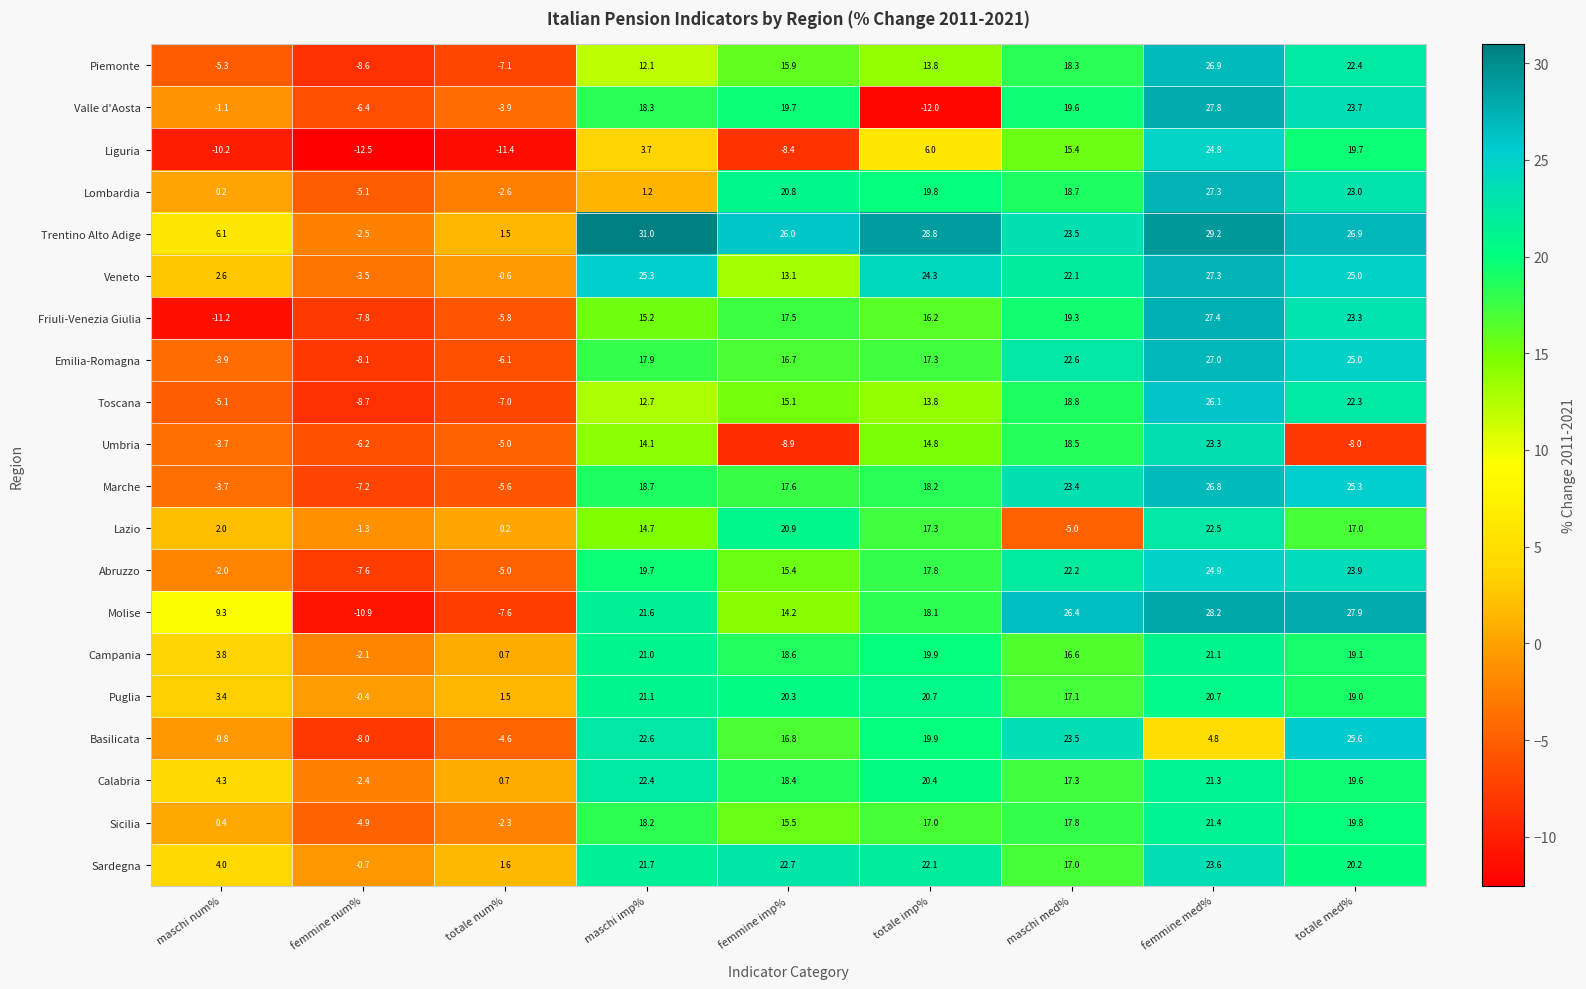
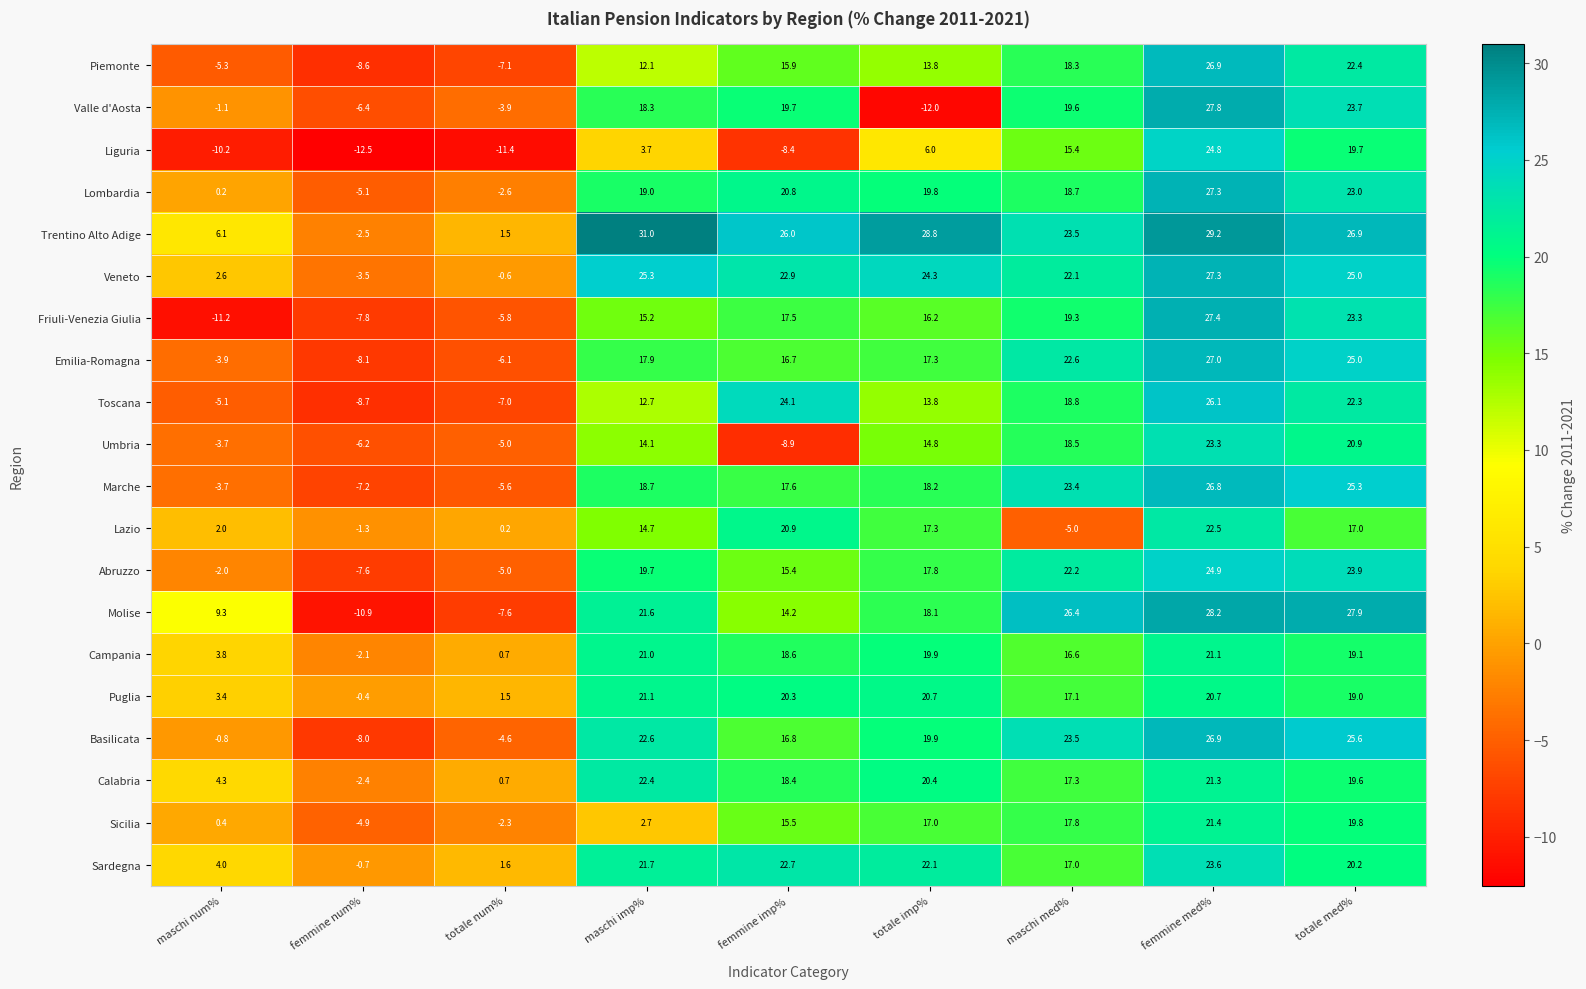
  {
    "Piemonte": {
      "maschi num%": -5.3,
      "femmine num%": -8.6,
      "totale num%": -7.1,
      "maschi imp%": 12.1,
      "femmine imp%": 15.9,
      "totale imp%": 13.8,
      "maschi med%": 18.3,
      "femmine med%": 26.9,
      "totale med%": 22.4
    },
    "Valle d'Aosta": {
      "maschi num%": -1.1,
      "femmine num%": -6.4,
      "totale num%": -3.9,
      "maschi imp%": 18.3,
      "femmine imp%": 19.7,
      "totale imp%": -12.0,
      "maschi med%": 19.6,
      "femmine med%": 27.8,
      "totale med%": 23.7
    },
    "Liguria": {
      "maschi num%": -10.2,
      "femmine num%": -12.5,
      "totale num%": -11.4,
      "maschi imp%": 3.7,
      "femmine imp%": -8.4,
      "totale imp%": 6.0,
      "maschi med%": 15.4,
      "femmine med%": 24.8,
      "totale med%": 19.7
    },
    "Lombardia": {
      "maschi num%": 0.2,
      "femmine num%": -5.1,
      "totale num%": -2.6,
-     "maschi imp%": 1.2,
+     "maschi imp%": 19.0,
      "femmine imp%": 20.8,
      "totale imp%": 19.8,
      "maschi med%": 18.7,
      "femmine med%": 27.3,
      "totale med%": 23.0
    },
    "Trentino Alto Adige": {
      "maschi num%": 6.1,
      "femmine num%": -2.5,
      "totale num%": 1.5,
      "maschi imp%": 31.0,
      "femmine imp%": 26.0,
      "totale imp%": 28.8,
      "maschi med%": 23.5,
      "femmine med%": 29.2,
      "totale med%": 26.9
    },
    "Veneto": {
      "maschi num%": 2.6,
      "femmine num%": -3.5,
      "totale num%": -0.6,
      "maschi imp%": 25.3,
-     "femmine imp%": 13.1,
+     "femmine imp%": 22.9,
      "totale imp%": 24.3,
      "maschi med%": 22.1,
      "femmine med%": 27.3,
      "totale med%": 25.0
    },
    "Friuli-Venezia Giulia": {
      "maschi num%": -11.2,
      "femmine num%": -7.8,
      "totale num%": -5.8,
      "maschi imp%": 15.2,
      "femmine imp%": 17.5,
      "totale imp%": 16.2,
      "maschi med%": 19.3,
      "femmine med%": 27.4,
      "totale med%": 23.3
    },
    "Emilia-Romagna": {
      "maschi num%": -3.9,
      "femmine num%": -8.1,
      "totale num%": -6.1,
      "maschi imp%": 17.9,
      "femmine imp%": 16.7,
      "totale imp%": 17.3,
      "maschi med%": 22.6,
      "femmine med%": 27.0,
      "totale med%": 25.0
    },
    "Toscana": {
      "maschi num%": -5.1,
      "femmine num%": -8.7,
      "totale num%": -7.0,
      "maschi imp%": 12.7,
-     "femmine imp%": 15.1,
+     "femmine imp%": 24.1,
      "totale imp%": 13.8,
      "maschi med%": 18.8,
      "femmine med%": 26.1,
      "totale med%": 22.3
    },
    "Umbria": {
      "maschi num%": -3.7,
      "femmine num%": -6.2,
      "totale num%": -5.0,
      "maschi imp%": 14.1,
      "femmine imp%": -8.9,
      "totale imp%": 14.8,
      "maschi med%": 18.5,
      "femmine med%": 23.3,
-     "totale med%": -8.0
+     "totale med%": 20.9
    },
    "Marche": {
      "maschi num%": -3.7,
      "femmine num%": -7.2,
      "totale num%": -5.6,
      "maschi imp%": 18.7,
      "femmine imp%": 17.6,
      "totale imp%": 18.2,
      "maschi med%": 23.4,
      "femmine med%": 26.8,
      "totale med%": 25.3
    },
    "Lazio": {
      "maschi num%": 2.0,
      "femmine num%": -1.3,
      "totale num%": 0.2,
      "maschi imp%": 14.7,
      "femmine imp%": 20.9,
      "totale imp%": 17.3,
      "maschi med%": -5.0,
      "femmine med%": 22.5,
      "totale med%": 17.0
    },
    "Abruzzo": {
      "maschi num%": -2.0,
      "femmine num%": -7.6,
      "totale num%": -5.0,
      "maschi imp%": 19.7,
      "femmine imp%": 15.4,
      "totale imp%": 17.8,
      "maschi med%": 22.2,
      "femmine med%": 24.9,
      "totale med%": 23.9
    },
    "Molise": {
      "maschi num%": 9.3,
      "femmine num%": -10.9,
      "totale num%": -7.6,
      "maschi imp%": 21.6,
      "femmine imp%": 14.2,
      "totale imp%": 18.1,
      "maschi med%": 26.4,
      "femmine med%": 28.2,
      "totale med%": 27.9
    },
    "Campania": {
      "maschi num%": 3.8,
      "femmine num%": -2.1,
      "totale num%": 0.7,
      "maschi imp%": 21.0,
      "femmine imp%": 18.6,
      "totale imp%": 19.9,
      "maschi med%": 16.6,
      "femmine med%": 21.1,
      "totale med%": 19.1
    },
    "Puglia": {
      "maschi num%": 3.4,
      "femmine num%": -0.4,
      "totale num%": 1.5,
      "maschi imp%": 21.1,
      "femmine imp%": 20.3,
      "totale imp%": 20.7,
      "maschi med%": 17.1,
      "femmine med%": 20.7,
      "totale med%": 19.0
    },
    "Basilicata": {
      "maschi num%": -0.8,
      "femmine num%": -8.0,
      "totale num%": -4.6,
      "maschi imp%": 22.6,
      "femmine imp%": 16.8,
      "totale imp%": 19.9,
      "maschi med%": 23.5,
-     "femmine med%": 4.8,
+     "femmine med%": 26.9,
      "totale med%": 25.6
    },
    "Calabria": {
      "maschi num%": 4.3,
      "femmine num%": -2.4,
      "totale num%": 0.7,
      "maschi imp%": 22.4,
      "femmine imp%": 18.4,
      "totale imp%": 20.4,
      "maschi med%": 17.3,
      "femmine med%": 21.3,
      "totale med%": 19.6
    },
    "Sicilia": {
      "maschi num%": 0.4,
      "femmine num%": -4.9,
      "totale num%": -2.3,
-     "maschi imp%": 18.2,
+     "maschi imp%": 2.7,
      "femmine imp%": 15.5,
      "totale imp%": 17.0,
      "maschi med%": 17.8,
      "femmine med%": 21.4,
      "totale med%": 19.8
    },
    "Sardegna": {
      "maschi num%": 4.0,
      "femmine num%": -0.7,
      "totale num%": 1.6,
      "maschi imp%": 21.7,
      "femmine imp%": 22.7,
      "totale imp%": 22.1,
      "maschi med%": 17.0,
      "femmine med%": 23.6,
      "totale med%": 20.2
    }
  }
